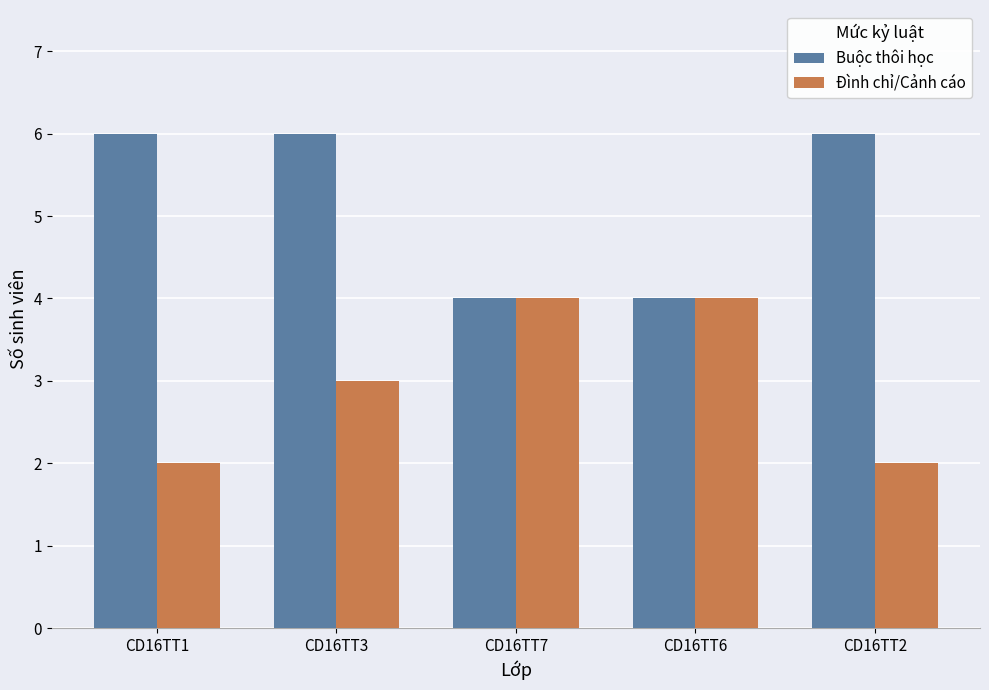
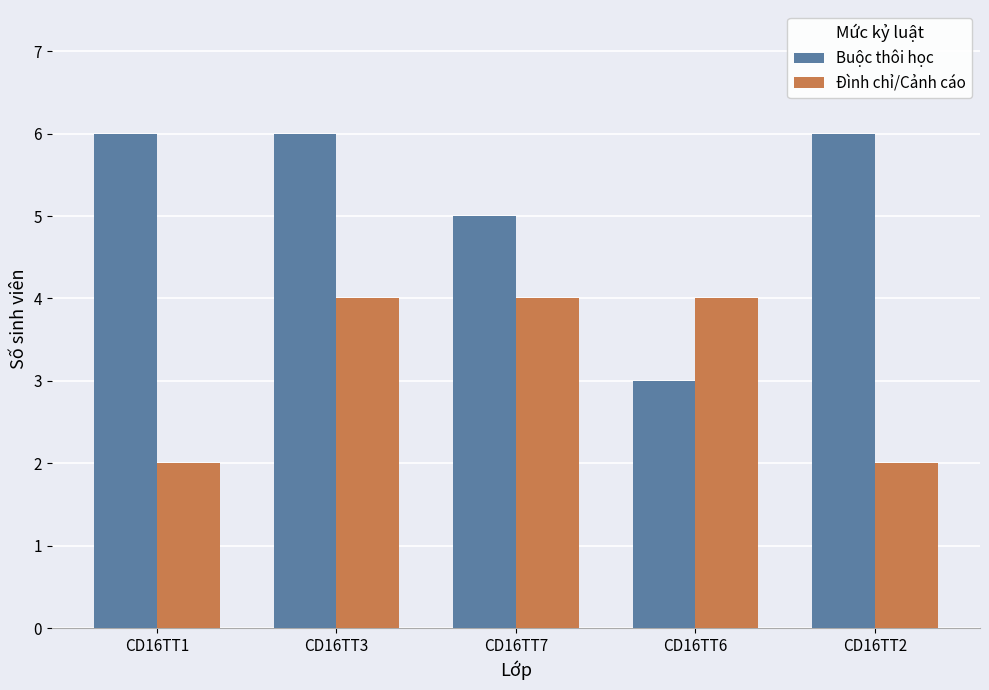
  {
    "Buộc thôi học": {
      "CD16TT1": 6,
      "CD16TT3": 6,
-     "CD16TT7": 4,
-     "CD16TT6": 4,
+     "CD16TT7": 5,
+     "CD16TT6": 3,
      "CD16TT2": 6
    },
    "Đình chỉ/Cảnh cáo": {
      "CD16TT1": 2,
-     "CD16TT3": 3,
+     "CD16TT3": 4,
      "CD16TT7": 4,
      "CD16TT6": 4,
      "CD16TT2": 2
    }
  }
